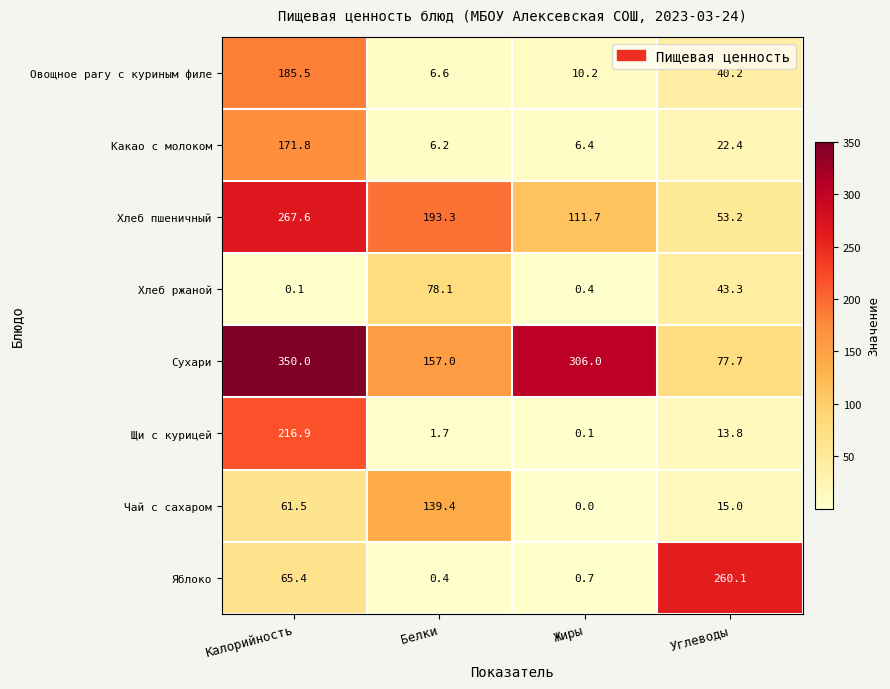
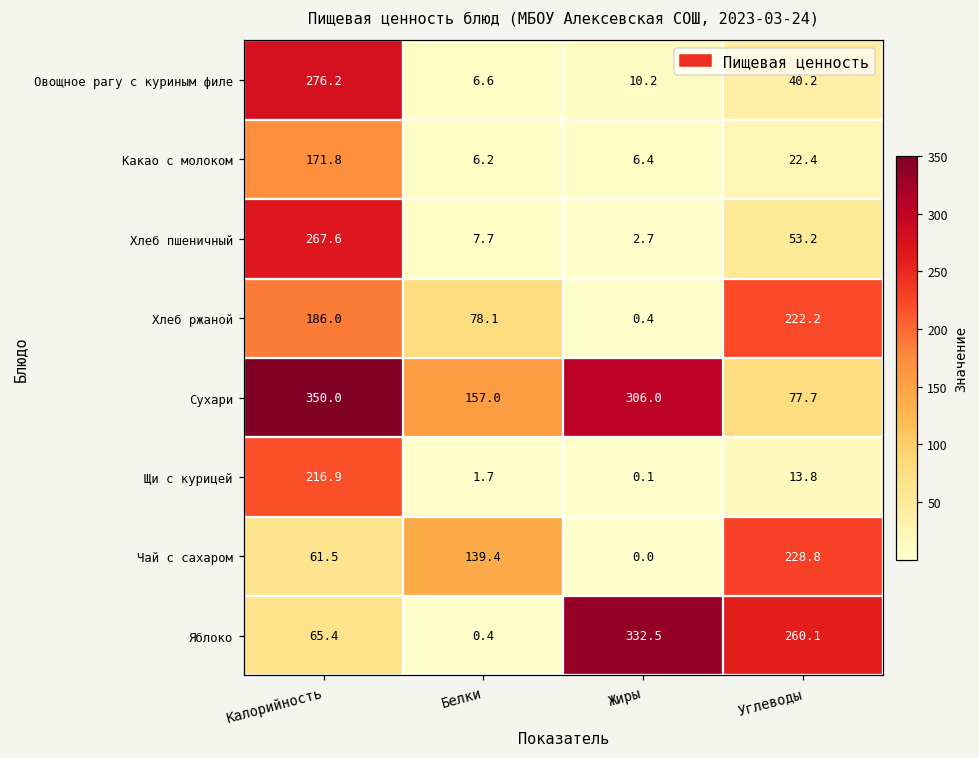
  {
    "Овощное рагу с куриным филе": {
-     "Калорийность": 185.5,
+     "Калорийность": 276.2,
      "Белки": 6.6,
      "Жиры": 10.2
    },
    "Какао с молоком": {
      "Калорийность": 171.8,
      "Белки": 6.2,
      "Жиры": 6.4,
      "Углеводы": 22.4
    },
    "Хлеб пшеничный": {
      "Калорийность": 267.6,
-     "Белки": 193.3,
-     "Жиры": 111.7,
+     "Белки": 7.7,
+     "Жиры": 2.7,
      "Углеводы": 53.2
    },
    "Хлеб ржаной": {
-     "Калорийность": 0.1,
+     "Калорийность": 186.0,
      "Белки": 78.1,
      "Жиры": 0.4,
-     "Углеводы": 43.3
+     "Углеводы": 222.2
    },
    "Сухари": {
      "Калорийность": 350.0,
      "Белки": 157.0,
      "Жиры": 306.0,
      "Углеводы": 77.7
    },
    "Щи с курицей": {
      "Калорийность": 216.9,
      "Белки": 1.7,
      "Жиры": 0.1,
      "Углеводы": 13.8
    },
    "Чай с сахаром": {
      "Калорийность": 61.5,
      "Белки": 139.4,
      "Жиры": 0.0,
-     "Углеводы": 15.0
+     "Углеводы": 228.8
    },
    "Яблоко": {
      "Калорийность": 65.4,
      "Белки": 0.4,
-     "Жиры": 0.7,
+     "Жиры": 332.5,
      "Углеводы": 260.1
    }
  }
